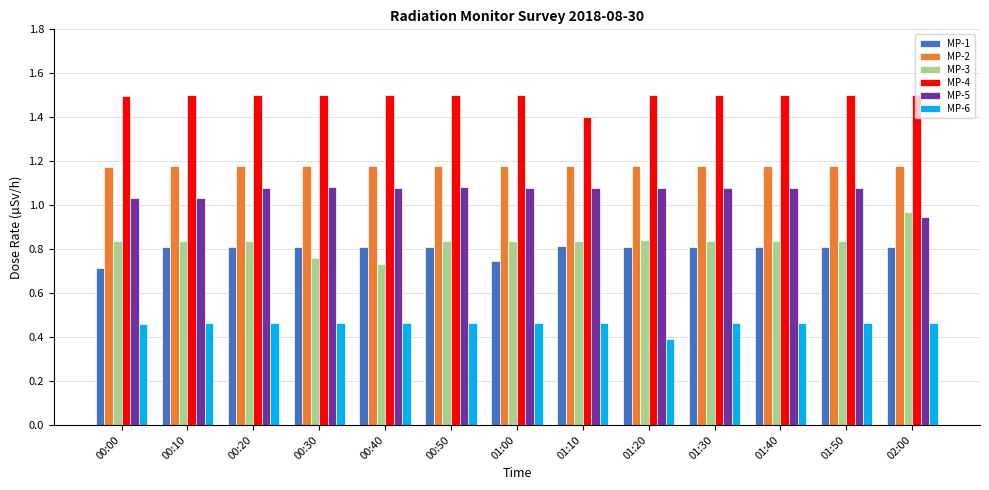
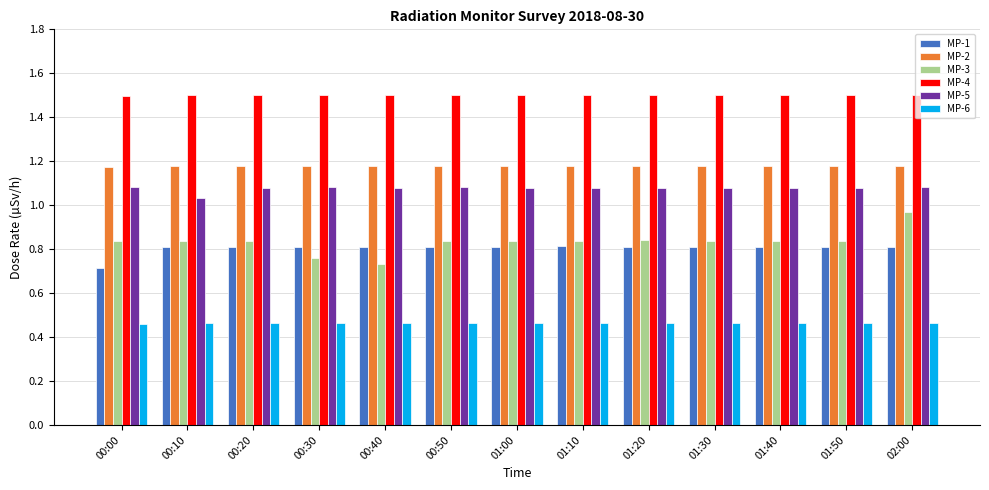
  {
    "MP-1": {
      "00:00": 0.72,
      "00:10": 0.81,
      "00:20": 0.81,
      "00:30": 0.81,
      "00:40": 0.81,
      "00:50": 0.81,
-     "01:00": 0.74,
+     "01:00": 0.81,
      "01:10": 0.81,
      "01:20": 0.81,
      "01:30": 0.81,
      "01:40": 0.81,
      "01:50": 0.81,
      "02:00": 0.81
    },
    "MP-2": {
      "00:00": 1.18,
      "00:10": 1.18,
      "00:20": 1.18,
      "00:30": 1.18,
      "00:40": 1.18,
      "00:50": 1.18,
      "01:00": 1.18,
      "01:10": 1.18,
      "01:20": 1.18,
      "01:30": 1.18,
      "01:40": 1.18,
      "01:50": 1.18,
      "02:00": 1.18
    },
    "MP-3": {
      "00:00": 0.84,
      "00:10": 0.84,
      "00:20": 0.84,
      "00:30": 0.76,
      "00:40": 0.73,
      "00:50": 0.84,
      "01:00": 0.84,
      "01:10": 0.84,
      "01:20": 0.84,
      "01:30": 0.84,
      "01:40": 0.84,
      "01:50": 0.84,
      "02:00": 0.97
    },
    "MP-4": {
      "00:00": 1.5,
      "00:10": 1.5,
      "00:20": 1.5,
      "00:30": 1.5,
      "00:40": 1.5,
      "00:50": 1.5,
      "01:00": 1.5,
-     "01:10": 1.4,
+     "01:10": 1.5,
      "01:20": 1.5,
      "01:30": 1.5,
      "01:40": 1.5,
      "01:50": 1.5
    },
    "MP-5": {
-     "00:00": 1.03,
+     "00:00": 1.08,
      "00:10": 1.03,
      "00:20": 1.08,
      "00:30": 1.08,
      "00:40": 1.08,
      "00:50": 1.08,
      "01:00": 1.08,
      "01:10": 1.08,
      "01:20": 1.08,
      "01:30": 1.08,
      "01:40": 1.08,
      "01:50": 1.08,
-     "02:00": 0.95
+     "02:00": 1.08
    },
    "MP-6": {
      "00:00": 0.46,
      "00:10": 0.46,
      "00:20": 0.46,
      "00:30": 0.46,
      "00:40": 0.46,
      "00:50": 0.46,
      "01:00": 0.46,
      "01:10": 0.46,
-     "01:20": 0.39,
+     "01:20": 0.46,
      "01:30": 0.46,
      "01:40": 0.46,
      "01:50": 0.46,
      "02:00": 0.46
    }
  }
